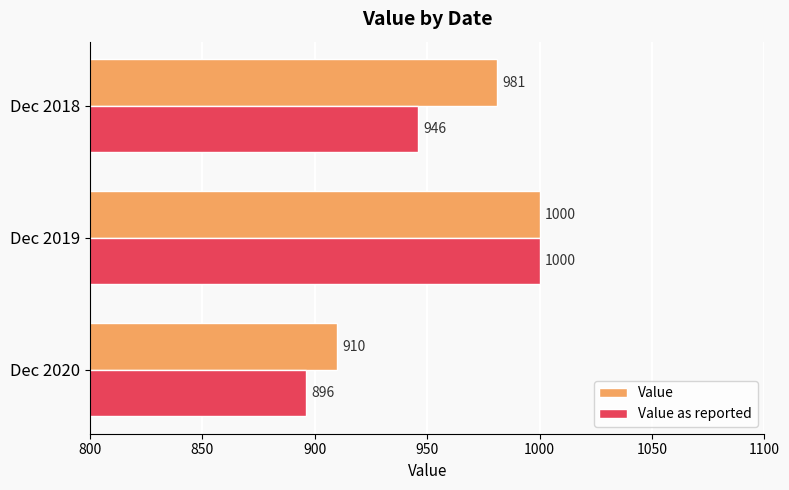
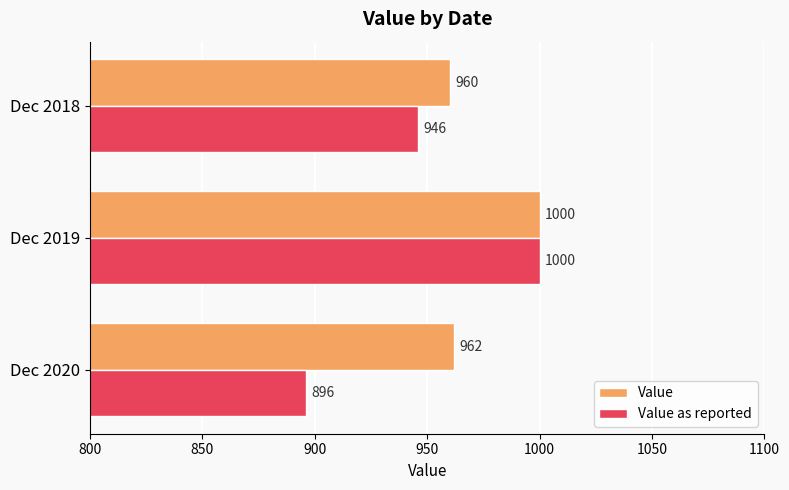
  {
    "Value": {
-     "Dec 2018": 981,
+     "Dec 2018": 960,
      "Dec 2019": 1000,
-     "Dec 2020": 910
+     "Dec 2020": 962
    },
    "Value as reported": {
      "Dec 2018": 946,
      "Dec 2019": 1000,
      "Dec 2020": 896
    }
  }
